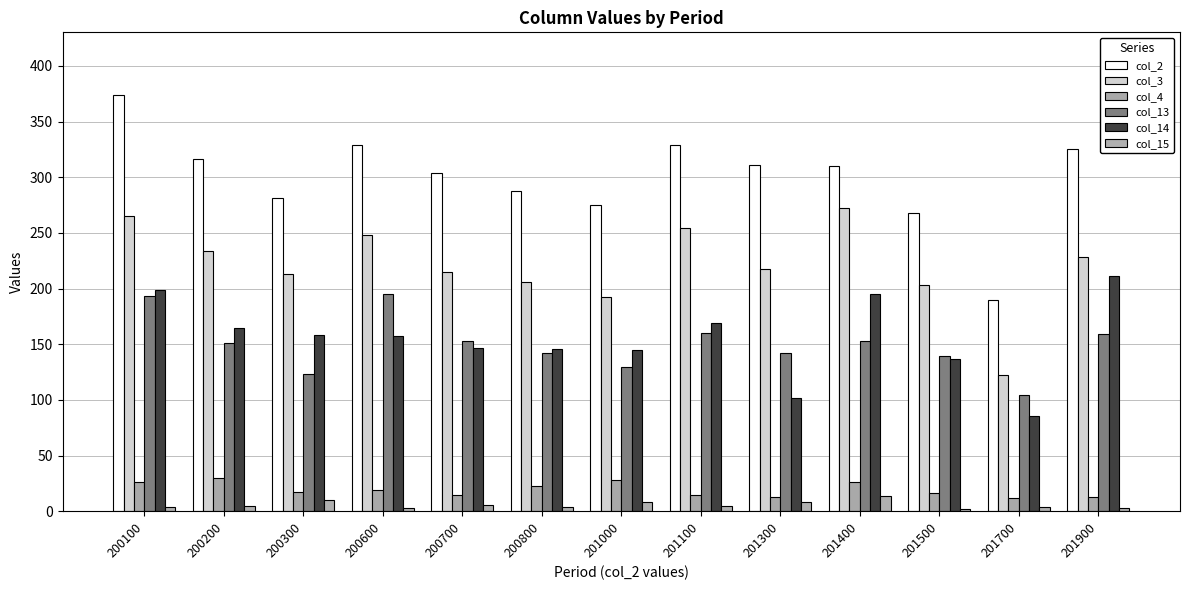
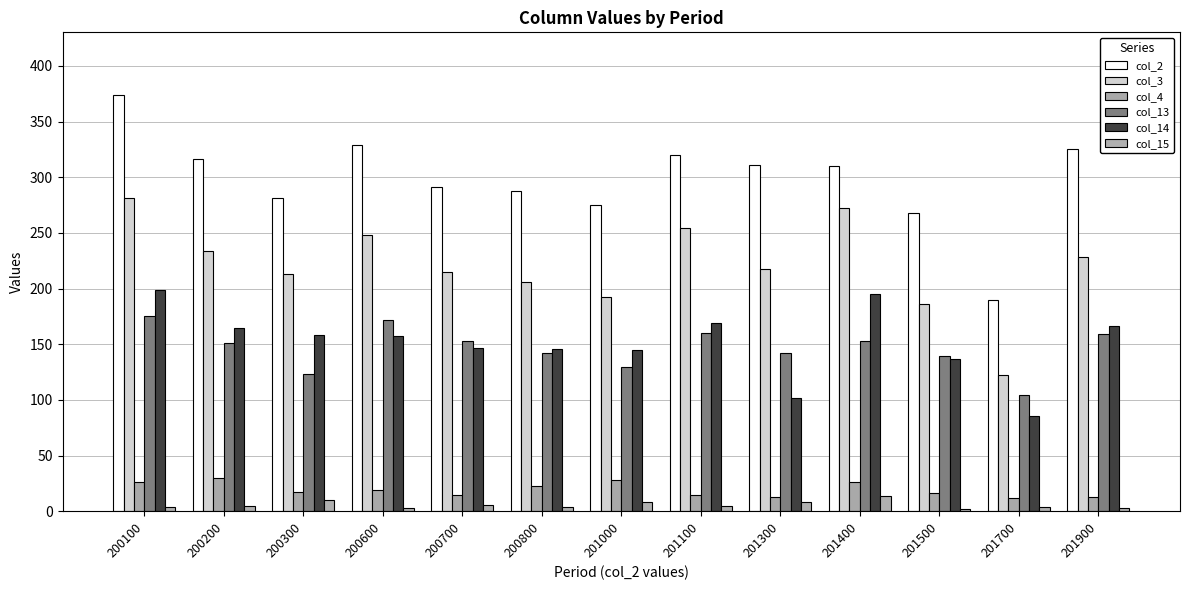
  {
    "col_2": {
      "200100": 374,
      "200200": 316,
      "200300": 281,
      "200600": 329,
-     "200700": 304,
+     "200700": 291,
      "200800": 288,
      "201000": 275,
-     "201100": 329,
+     "201100": 320,
      "201300": 311,
      "201400": 310,
      "201500": 268,
      "201700": 190,
      "201900": 325
    },
    "col_3": {
-     "200100": 265,
+     "200100": 281,
      "200200": 234,
      "200300": 213,
      "200600": 248,
      "200700": 215,
      "200800": 206,
      "201000": 192,
      "201100": 254,
      "201300": 218,
      "201400": 272,
-     "201500": 203,
+     "201500": 186,
      "201700": 122,
      "201900": 228
    },
    "col_13": {
-     "200100": 193,
+     "200100": 175,
      "200200": 151,
      "200300": 123,
-     "200600": 195,
+     "200600": 172,
      "200700": 153,
      "200800": 142,
      "201000": 130,
      "201100": 160,
      "201300": 142,
      "201400": 153,
      "201500": 139,
      "201700": 104,
      "201900": 159
    },
    "col_14": {
      "200100": 199,
      "200200": 165,
      "200300": 158,
      "200600": 157,
      "200700": 147,
      "200800": 146,
      "201000": 145,
      "201100": 169,
      "201300": 102,
      "201400": 195,
      "201500": 137,
      "201700": 86,
-     "201900": 211
+     "201900": 166
    }
  }
